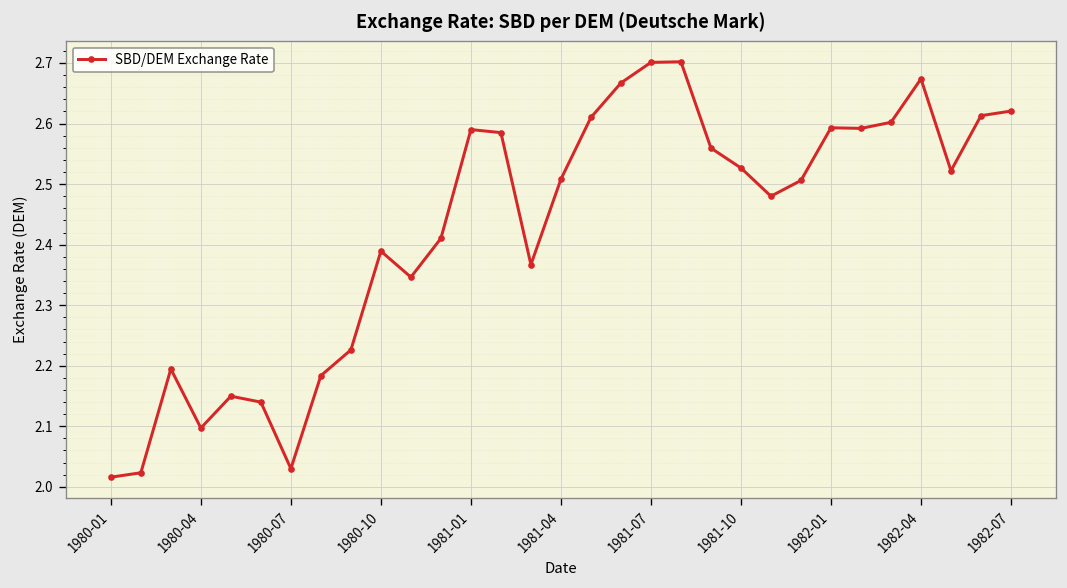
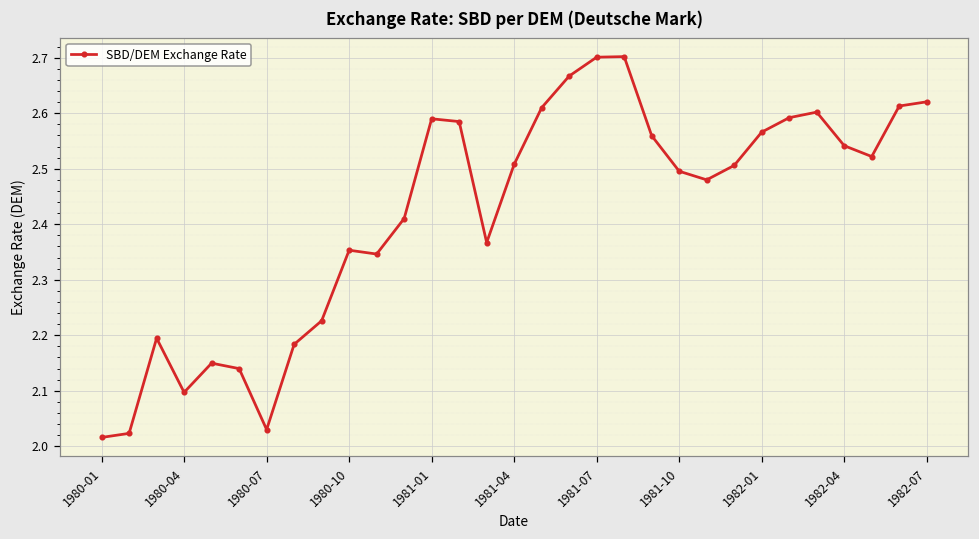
  {
    "1980-01": 2.02,
    "1980-04": 2.10,
    "1980-07": 2.03,
-   "1980-10": 2.39,
+   "1980-10": 2.35,
    "1981-01": 2.59,
    "1981-04": 2.51,
    "1981-07": 2.70,
-   "1981-10": 2.53,
-   "1982-01": 2.59,
-   "1982-04": 2.67,
+   "1981-10": 2.50,
+   "1982-01": 2.57,
+   "1982-04": 2.54,
    "1982-07": 2.62
  }
